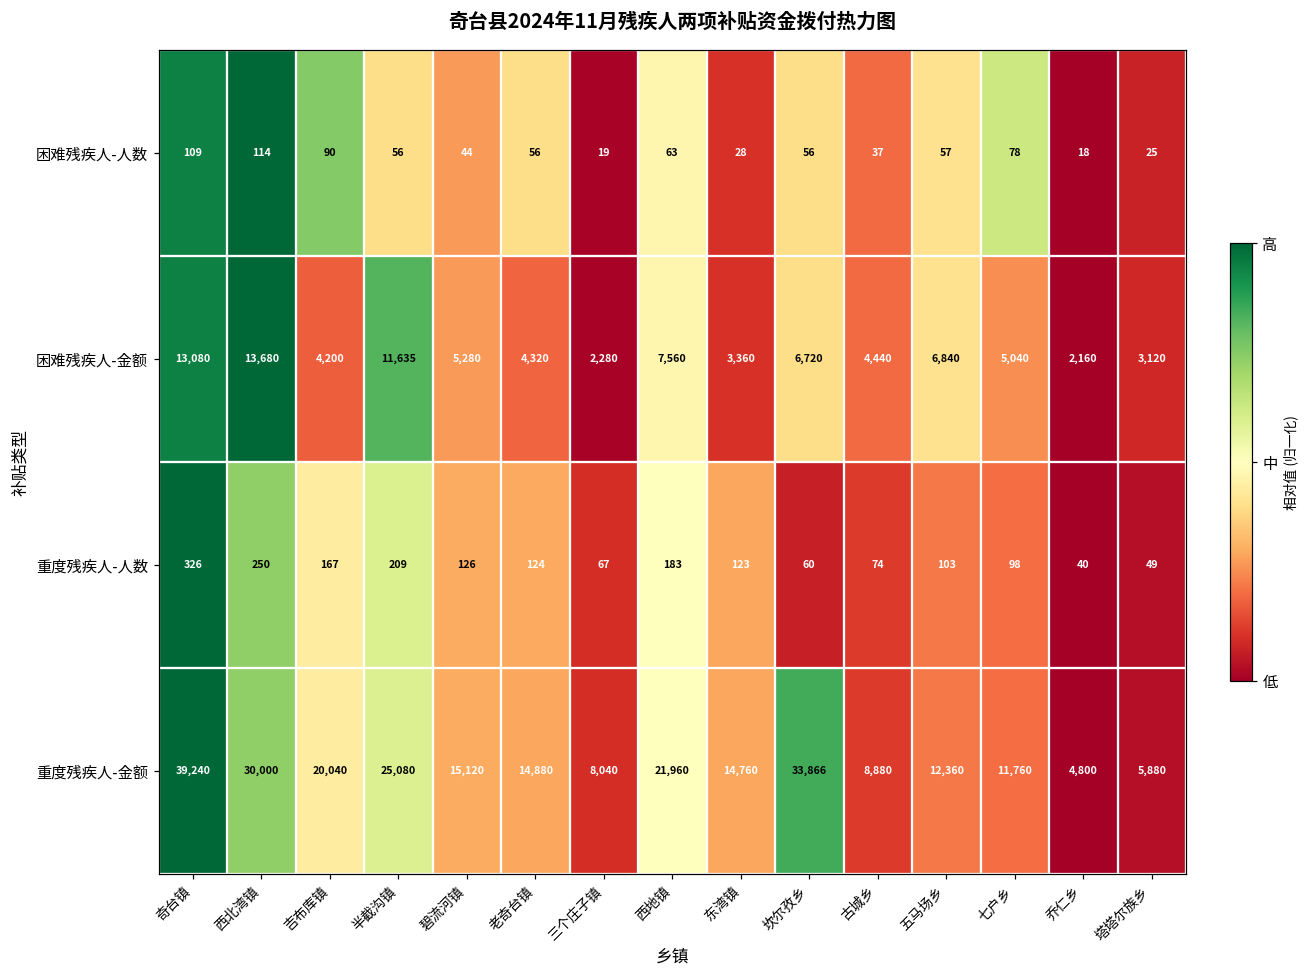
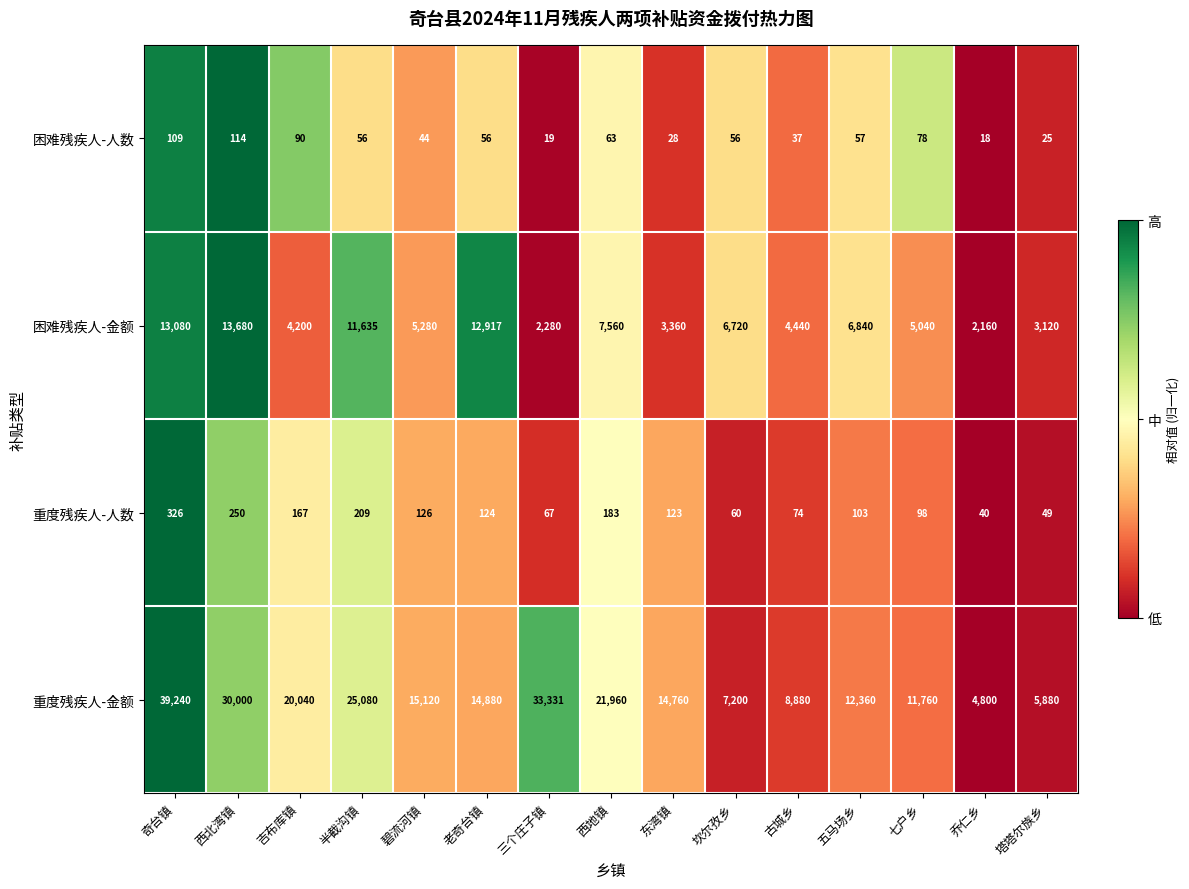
  {
    "困难残疾人-人数": {
      "奇台镇": "109",
      "西北湾镇": "114",
      "吉布库镇": "90",
      "半截沟镇": "56",
      "碧流河镇": "44",
      "老奇台镇": "56",
      "三个庄子镇": "19",
      "西地镇": "63",
      "东湾镇": "28",
      "坎尔孜乡": "56",
      "古城乡": "37",
      "五马场乡": "57",
      "七户乡": "78",
      "乔仁乡": "18",
      "塔塔尔族乡": "25"
    },
    "困难残疾人-金额": {
      "奇台镇": "13,080",
      "西北湾镇": "13,680",
      "吉布库镇": "4,200",
      "半截沟镇": "11,635",
      "碧流河镇": "5,280",
-     "老奇台镇": "4,320",
+     "老奇台镇": "12,917",
      "三个庄子镇": "2,280",
      "西地镇": "7,560",
      "东湾镇": "3,360",
      "坎尔孜乡": "6,720",
      "古城乡": "4,440",
      "五马场乡": "6,840",
      "七户乡": "5,040",
      "乔仁乡": "2,160",
      "塔塔尔族乡": "3,120"
    },
    "重度残疾人-人数": {
      "奇台镇": "326",
      "西北湾镇": "250",
      "吉布库镇": "167",
      "半截沟镇": "209",
      "碧流河镇": "126",
      "老奇台镇": "124",
      "三个庄子镇": "67",
      "西地镇": "183",
      "东湾镇": "123",
      "坎尔孜乡": "60",
      "古城乡": "74",
      "五马场乡": "103",
      "七户乡": "98",
      "乔仁乡": "40",
      "塔塔尔族乡": "49"
    },
    "重度残疾人-金额": {
      "奇台镇": "39,240",
      "西北湾镇": "30,000",
      "吉布库镇": "20,040",
      "半截沟镇": "25,080",
      "碧流河镇": "15,120",
      "老奇台镇": "14,880",
-     "三个庄子镇": "8,040",
+     "三个庄子镇": "33,331",
      "西地镇": "21,960",
      "东湾镇": "14,760",
-     "坎尔孜乡": "33,866",
+     "坎尔孜乡": "7,200",
      "古城乡": "8,880",
      "五马场乡": "12,360",
      "七户乡": "11,760",
      "乔仁乡": "4,800",
      "塔塔尔族乡": "5,880"
    }
  }
